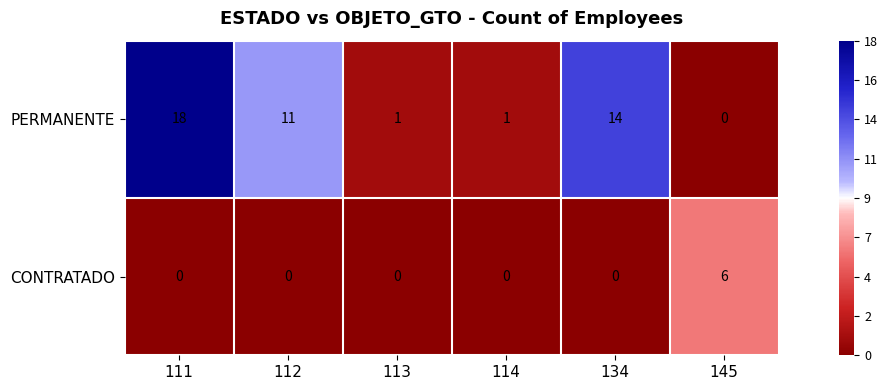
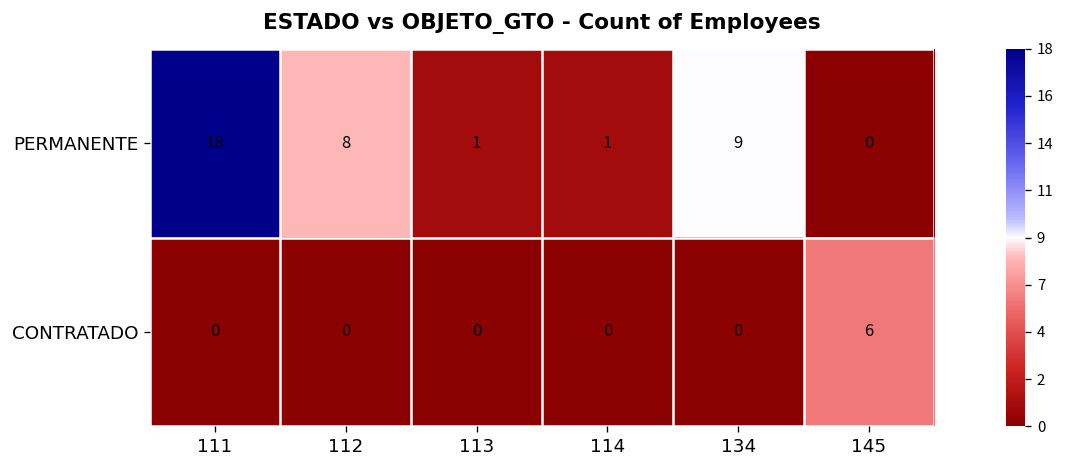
  {
    "PERMANENTE": {
      "111": 18,
-     "112": 11,
+     "112": 8,
      "113": 1,
      "114": 1,
-     "134": 14,
+     "134": 9,
      "145": 0
    },
    "CONTRATADO": {
      "111": 0,
      "112": 0,
      "113": 0,
      "114": 0,
      "134": 0,
      "145": 6
    }
  }
